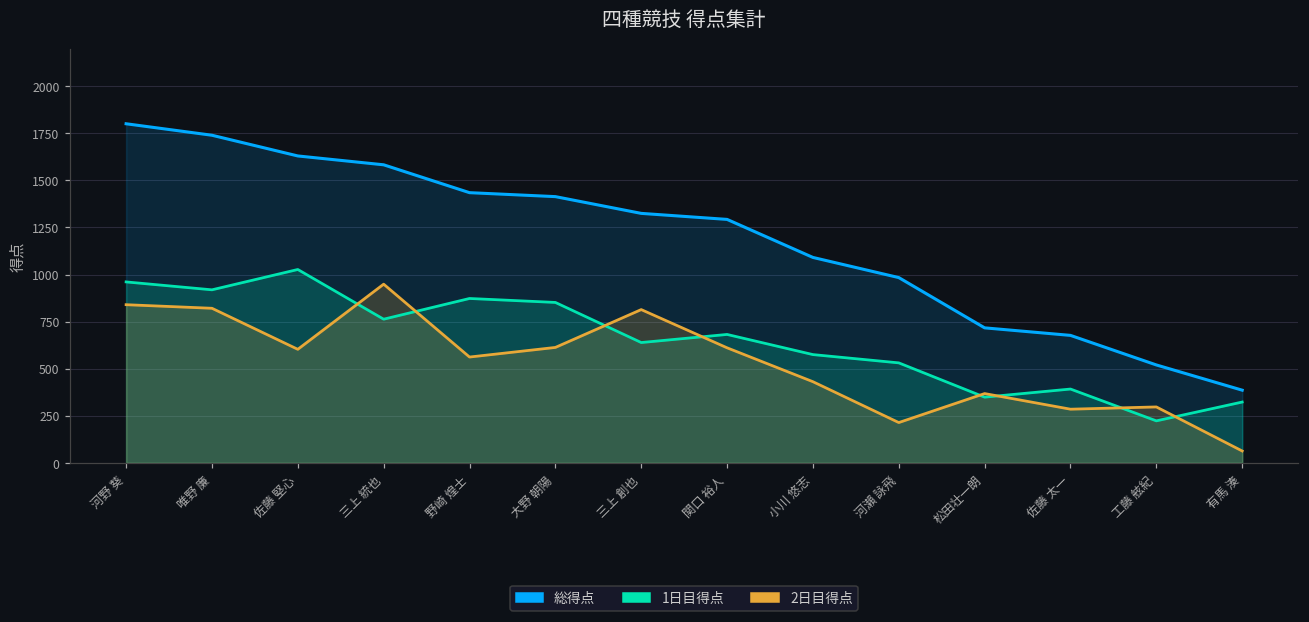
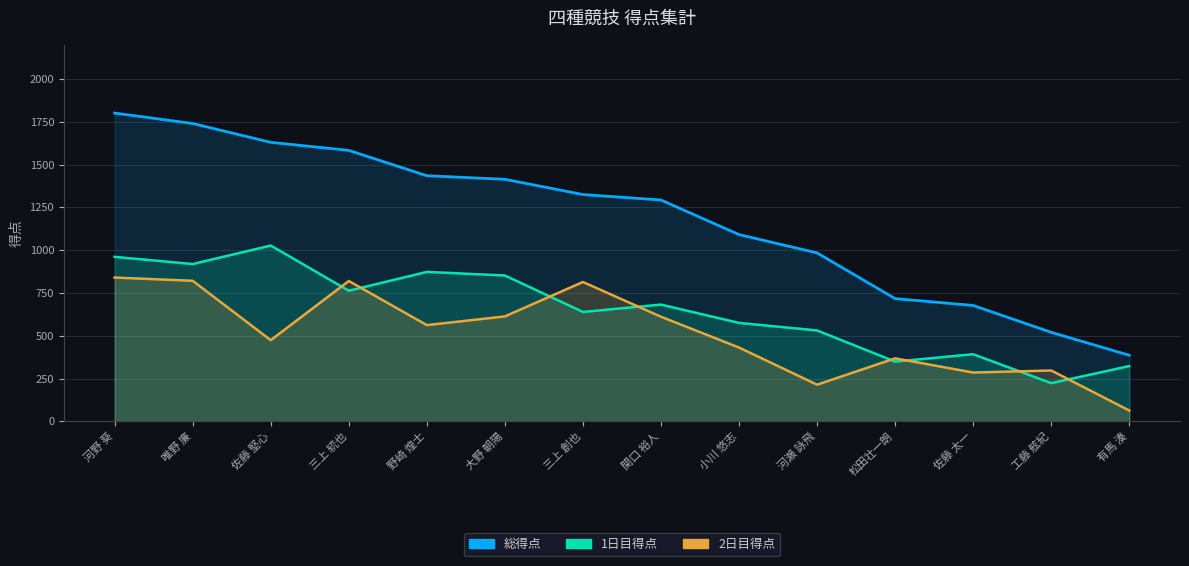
  {
    "2日目得点": {
      "河野 葵": 840,
      "唯野 廉": 820,
-     "佐藤 堅心": 600,
-     "三上 統也": 950,
+     "佐藤 堅心": 470,
+     "三上 統也": 820,
      "野崎 煌士": 560,
      "大野 朝陽": 610,
      "三上 創也": 810,
      "関口 裕人": 610,
      "小川 悠志": 430,
      "河瀨 詠飛": 210,
      "松田壮一朗": 370,
      "佐藤 太一": 290,
      "工藤 舷紀": 300,
      "有馬 湊": 60
    }
  }
